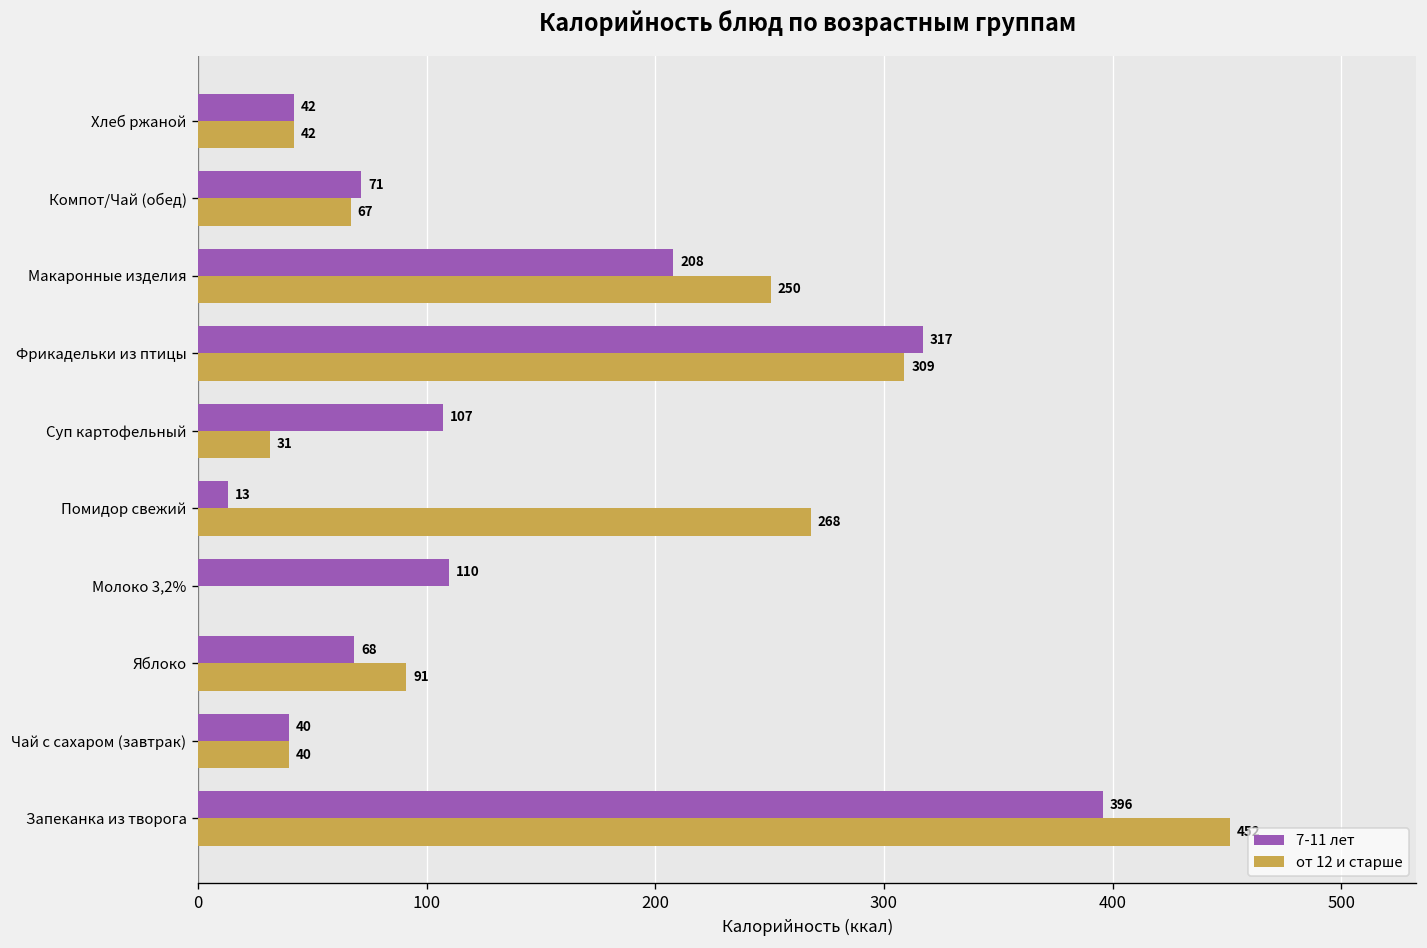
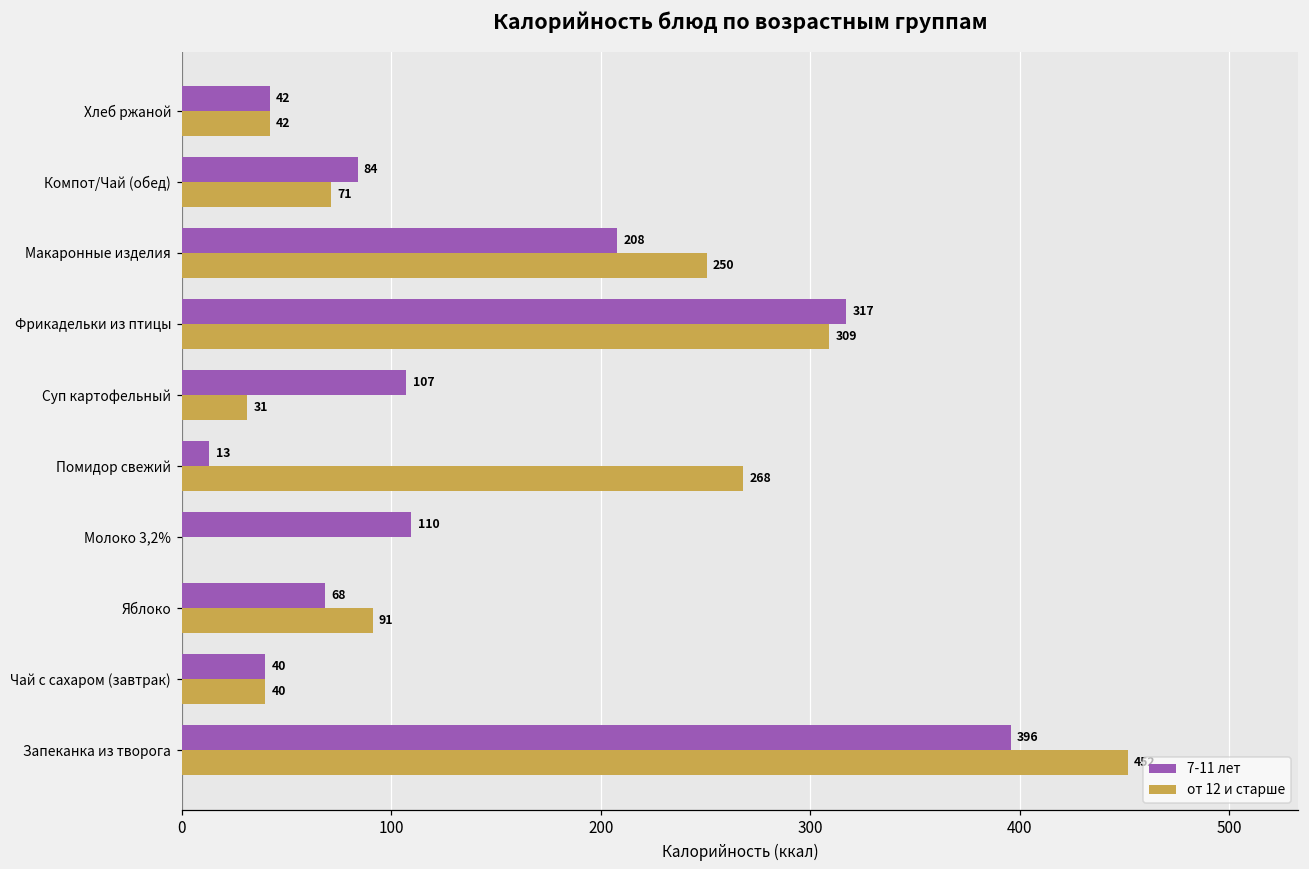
  {
    "7-11 лет": {
      "Хлеб ржаной": 42,
-     "Компот/Чай (обед)": 71,
+     "Компот/Чай (обед)": 84,
      "Макаронные изделия": 208,
      "Фрикадельки из птицы": 317,
      "Суп картофельный": 107,
      "Помидор свежий": 13,
      "Молоко 3,2%": 110,
      "Яблоко": 68,
      "Чай с сахаром (завтрак)": 40,
      "Запеканка из творога": 396
    },
    "от 12 и старше": {
      "Хлеб ржаной": 42,
-     "Компот/Чай (обед)": 67,
+     "Компот/Чай (обед)": 71,
      "Макаронные изделия": 250,
      "Фрикадельки из птицы": 309,
      "Суп картофельный": 31,
      "Помидор свежий": 268,
      "Яблоко": 91,
      "Чай с сахаром (завтрак)": 40
    }
  }
